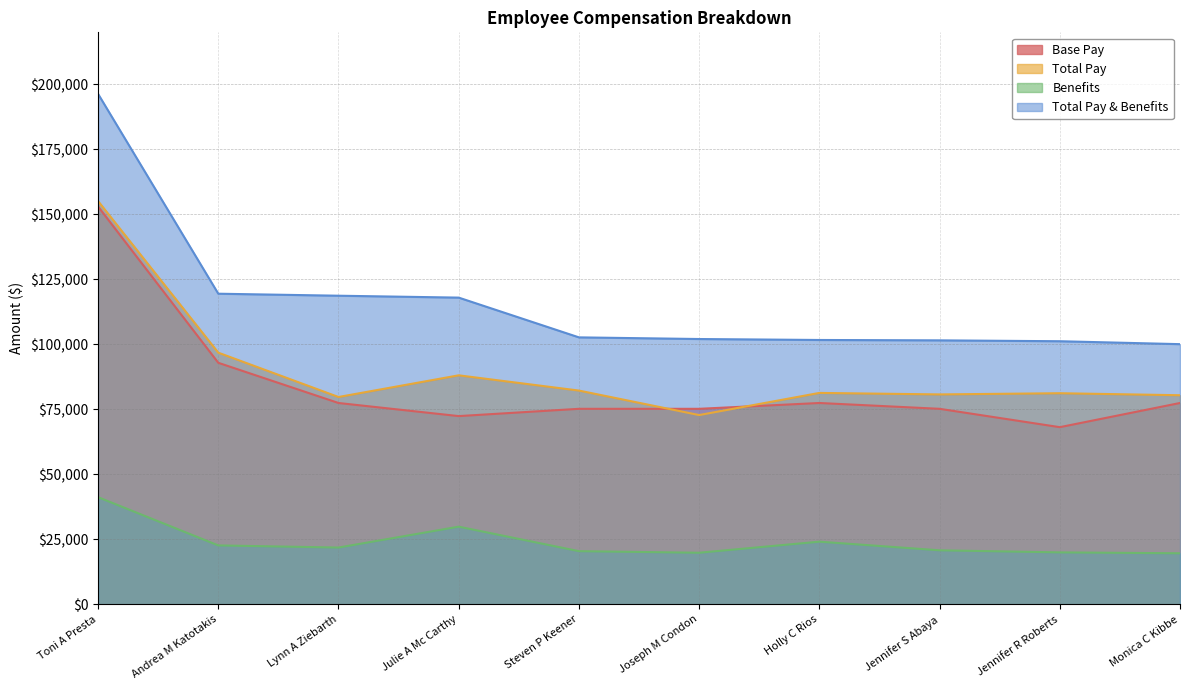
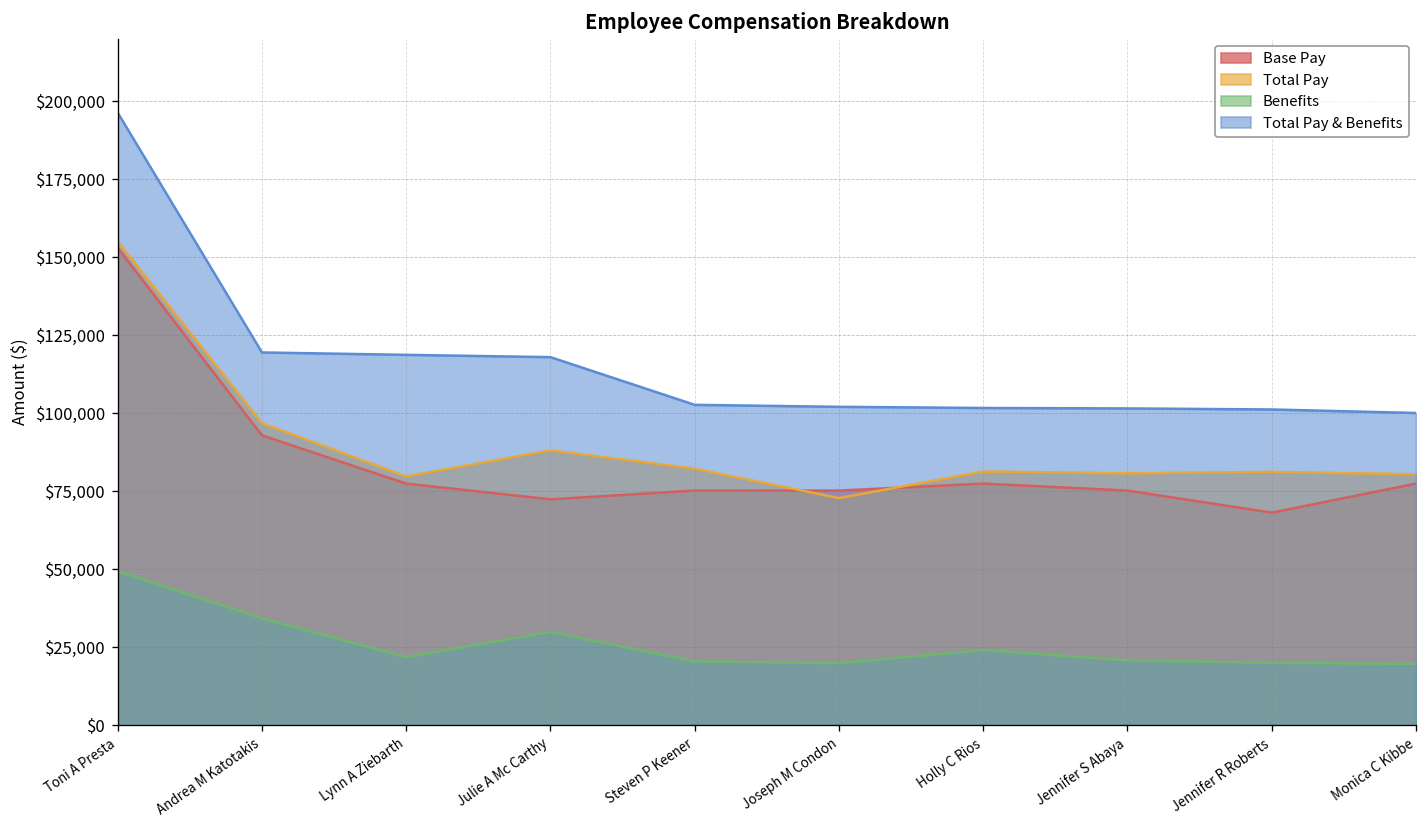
  {
    "Base Pay": {
      "Toni A Presta": "$153,000",
      "Andrea M Katotakis": "$93,000",
      "Lynn A Ziebarth": "$77,000",
      "Julie A Mc Carthy": "$72,000",
      "Steven P Keener": "$75,000",
      "Joseph M Condon": "$75,000",
      "Holly C Rios": "$77,000",
      "Jennifer S Abaya": "$75,000",
      "Jennifer R Roberts": "$68,000",
      "Monica C Kibbe": "$77,000"
    },
    "Total Pay": {
      "Toni A Presta": "$155,000",
      "Andrea M Katotakis": "$97,000",
      "Lynn A Ziebarth": "$80,000",
      "Julie A Mc Carthy": "$88,000",
      "Steven P Keener": "$82,000",
      "Joseph M Condon": "$73,000",
      "Holly C Rios": "$81,000",
      "Jennifer S Abaya": "$81,000",
      "Jennifer R Roberts": "$81,000",
      "Monica C Kibbe": "$80,000"
    },
    "Benefits": {
-     "Toni A Presta": "$41,000",
-     "Andrea M Katotakis": "$23,000",
+     "Toni A Presta": "$49,000",
+     "Andrea M Katotakis": "$34,000",
      "Lynn A Ziebarth": "$22,000",
      "Julie A Mc Carthy": "$30,000",
      "Steven P Keener": "$20,000",
      "Joseph M Condon": "$20,000",
      "Holly C Rios": "$24,000",
      "Jennifer S Abaya": "$21,000",
      "Jennifer R Roberts": "$20,000",
      "Monica C Kibbe": "$20,000"
    },
    "Total Pay & Benefits": {
      "Toni A Presta": "$196,000",
      "Andrea M Katotakis": "$119,000",
      "Lynn A Ziebarth": "$119,000",
      "Julie A Mc Carthy": "$118,000",
      "Steven P Keener": "$103,000",
      "Joseph M Condon": "$102,000",
      "Holly C Rios": "$102,000",
      "Jennifer S Abaya": "$102,000",
      "Jennifer R Roberts": "$101,000",
      "Monica C Kibbe": "$100,000"
    }
  }
